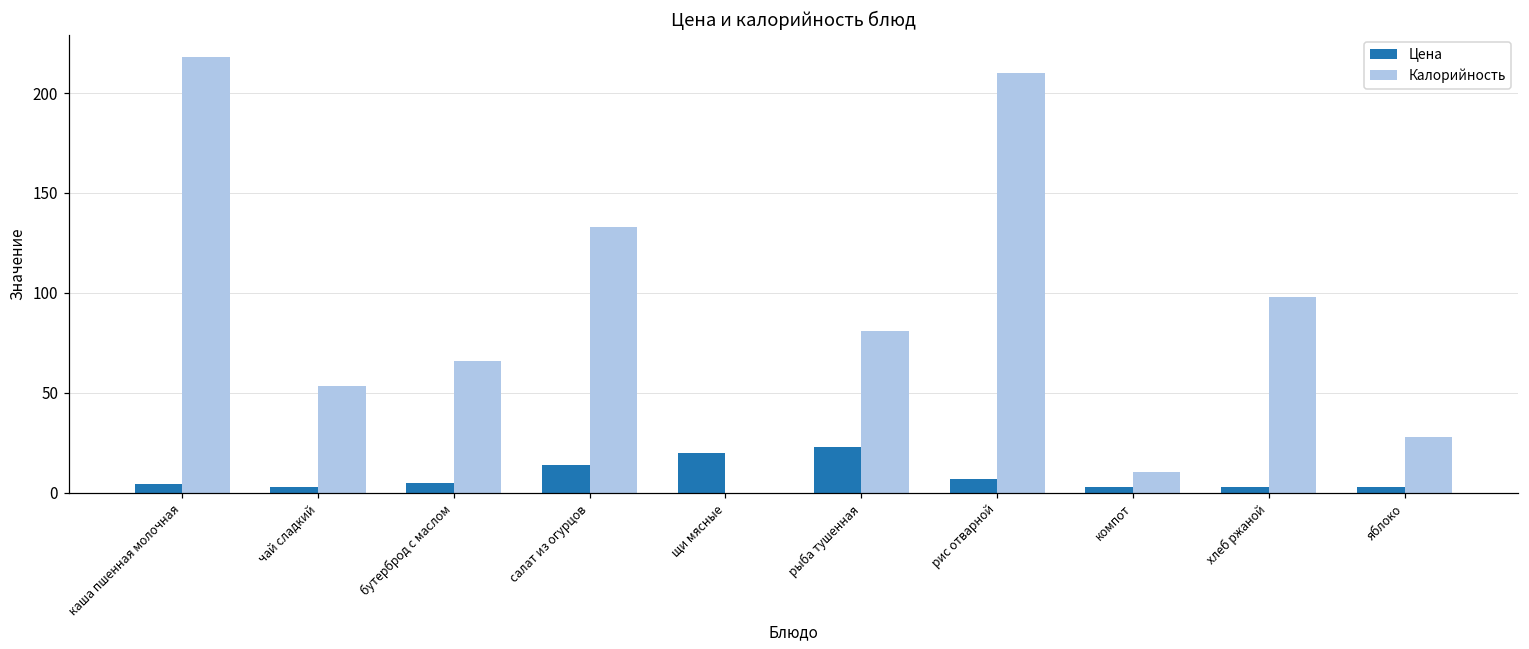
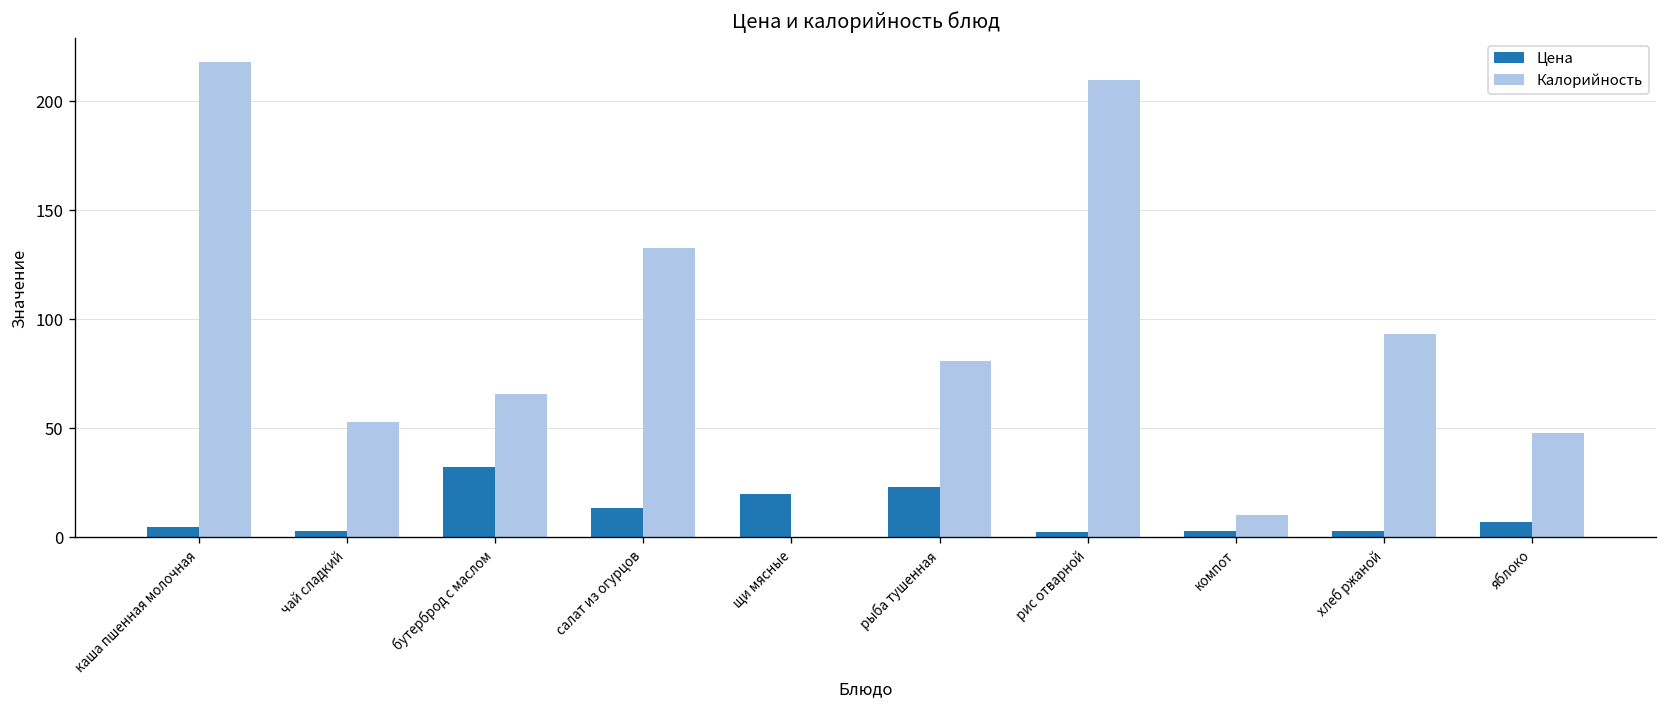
  {
    "Цена": {
      "каша пшенная молочная": 5,
      "чай сладкий": 3,
-     "бутерброд с маслом": 5,
+     "бутерброд с маслом": 32,
      "салат из огурцов": 14,
      "щи мясные": 20,
      "рыба тушенная": 23,
-     "рис отварной": 7,
+     "рис отварной": 3,
      "компот": 3,
      "хлеб ржаной": 3,
-     "яблоко": 3
+     "яблоко": 7
    },
    "Калорийность": {
      "каша пшенная молочная": 218,
      "чай сладкий": 53,
      "бутерброд с маслом": 66,
      "салат из огурцов": 133,
      "щи мясные": 0,
      "рыба тушенная": 81,
      "рис отварной": 210,
      "компот": 10,
-     "хлеб ржаной": 98,
-     "яблоко": 28
+     "хлеб ржаной": 94,
+     "яблоко": 48
    }
  }
